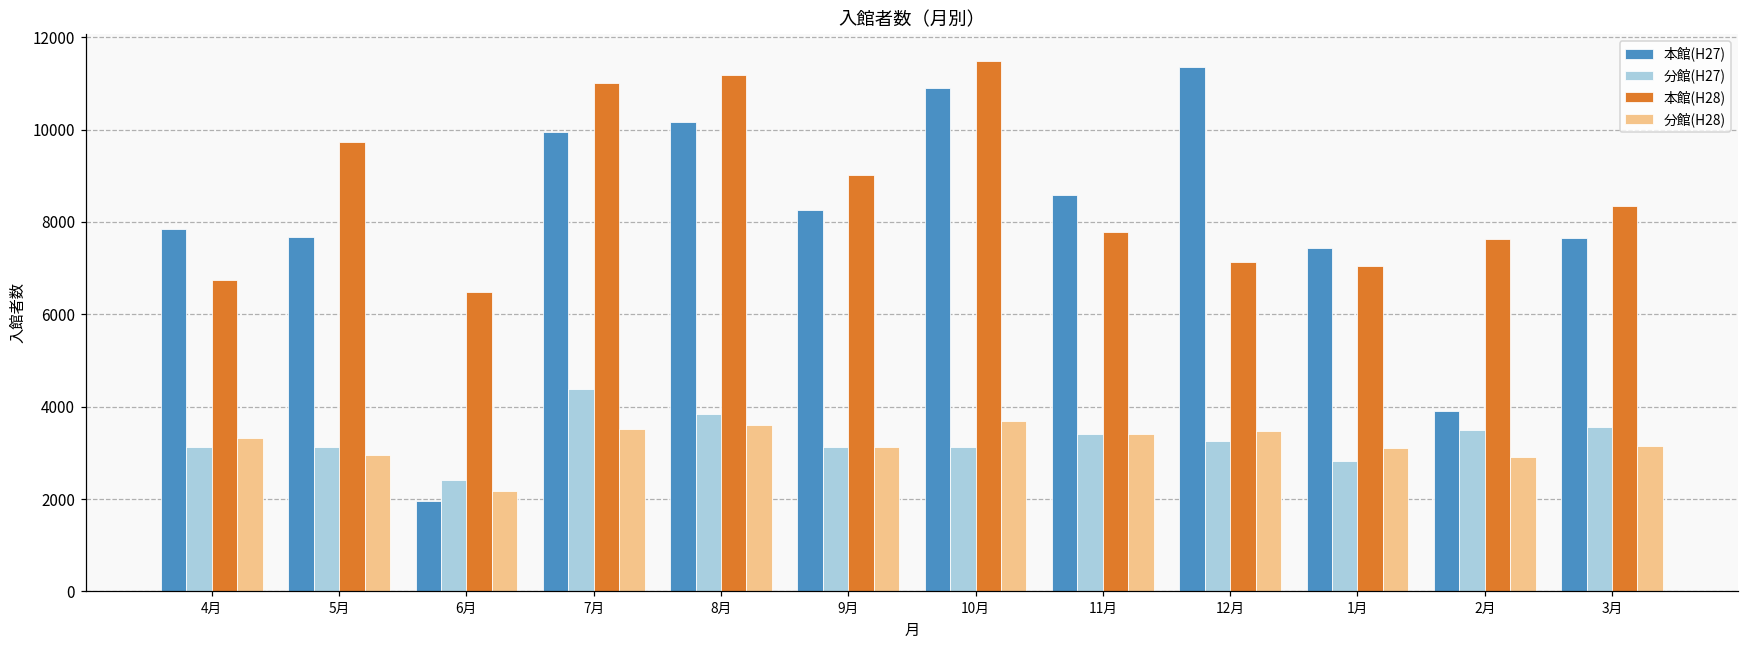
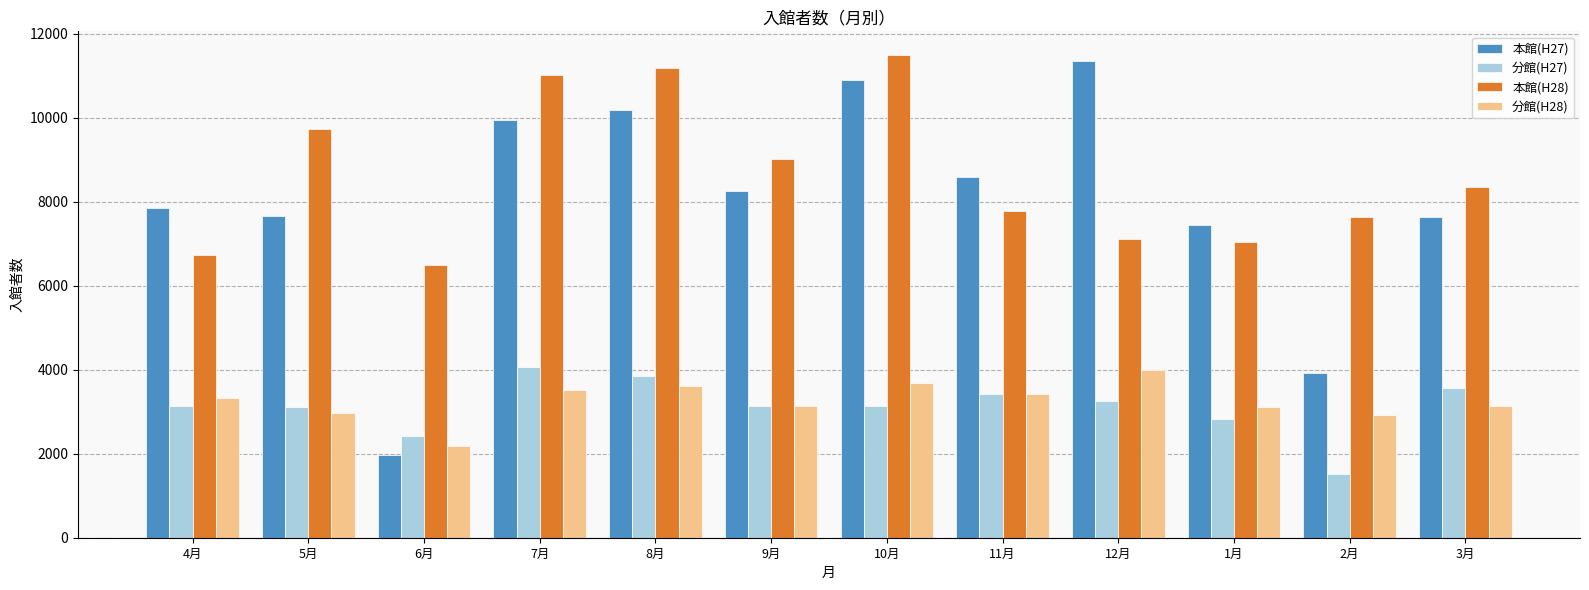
  {
    "本館(H27)": {
      "4月": 7800,
      "5月": 7700,
      "6月": 2000,
      "7月": 10000,
      "8月": 10200,
      "9月": 8300,
      "10月": 10900,
      "11月": 8600,
      "12月": 11300,
      "1月": 7400,
      "2月": 3900,
      "3月": 7600
    },
    "分館(H27)": {
      "4月": 3100,
      "5月": 3100,
      "6月": 2400,
-     "7月": 4400,
+     "7月": 4100,
      "8月": 3800,
      "9月": 3100,
      "10月": 3100,
      "11月": 3400,
      "12月": 3300,
      "1月": 2800,
-     "2月": 3500,
+     "2月": 1500,
      "3月": 3600
    },
    "本館(H28)": {
      "4月": 6700,
      "5月": 9700,
      "6月": 6500,
      "7月": 11000,
      "8月": 11200,
      "9月": 9000,
      "10月": 11500,
      "11月": 7800,
      "12月": 7100,
      "1月": 7000,
      "2月": 7600,
      "3月": 8300
    },
    "分館(H28)": {
      "4月": 3300,
      "5月": 3000,
      "6月": 2200,
      "7月": 3500,
      "8月": 3600,
      "9月": 3100,
      "10月": 3700,
      "11月": 3400,
-     "12月": 3500,
+     "12月": 4000,
      "1月": 3100,
      "2月": 2900,
      "3月": 3100
    }
  }
